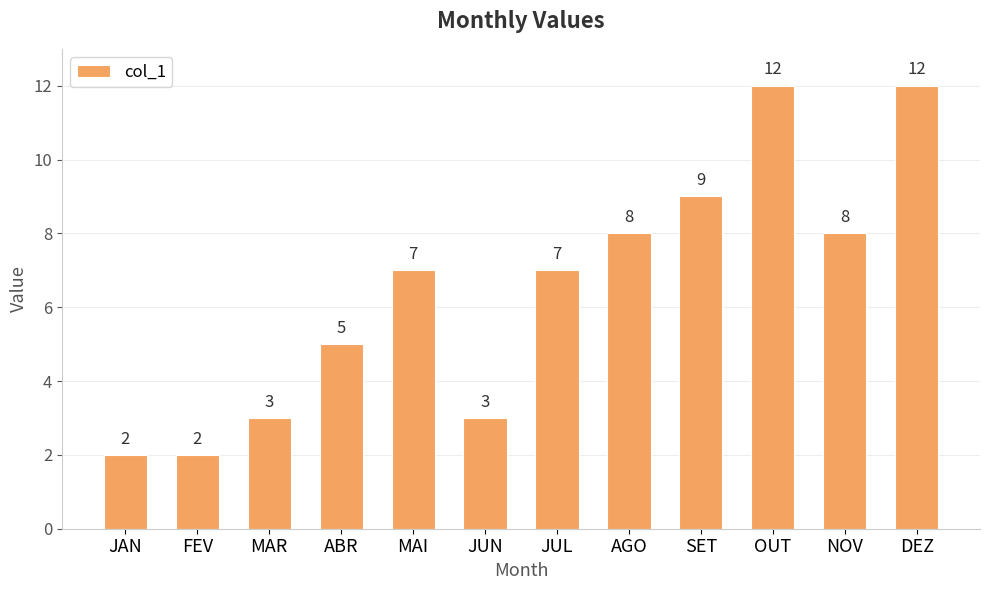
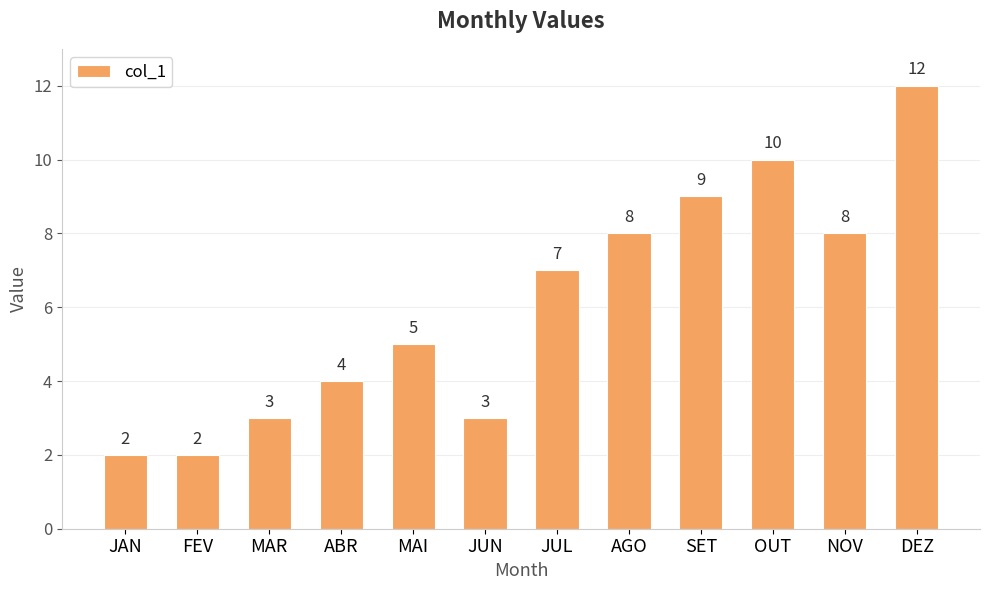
  {
    "JAN": 2,
    "FEV": 2,
    "MAR": 3,
-   "ABR": 5,
-   "MAI": 7,
+   "ABR": 4,
+   "MAI": 5,
    "JUN": 3,
    "JUL": 7,
    "AGO": 8,
    "SET": 9,
-   "OUT": 12,
+   "OUT": 10,
    "NOV": 8,
    "DEZ": 12
  }
